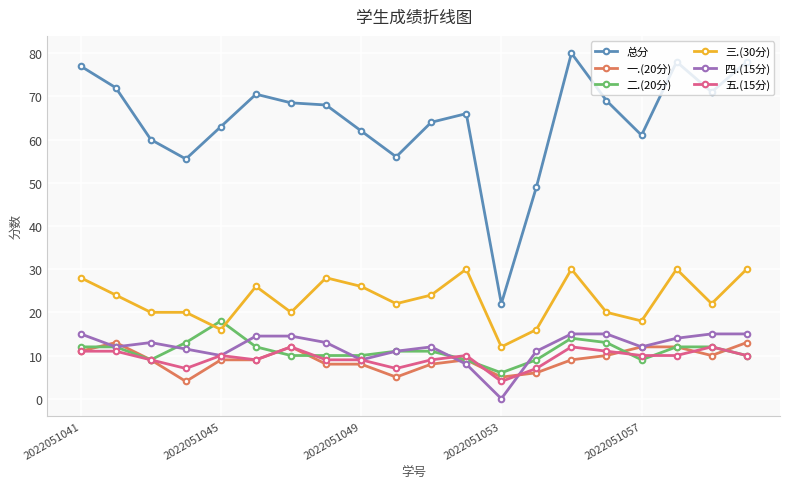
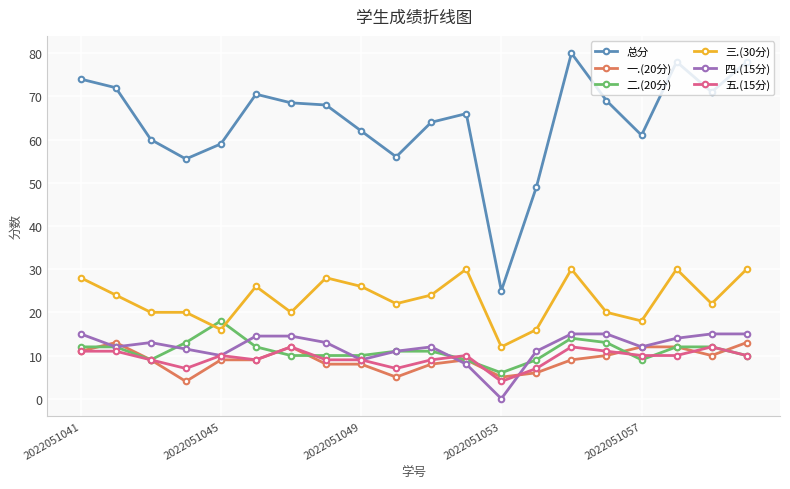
  {
    "总分": {
-     "2022051041": 77,
-     "2022051045": 63,
+     "2022051041": 74,
+     "2022051045": 59,
      "2022051049": 62,
-     "2022051053": 22,
+     "2022051053": 25,
      "2022051057": 61
    },
    "二.(20分)": {
      "2022051041": 12,
      "2022051045": 18,
      "2022051049": 10,
      "2022051053": 6,
      "2022051057": 9
    },
    "三.(30分)": {
      "2022051041": 28,
      "2022051045": 16,
      "2022051049": 26,
      "2022051053": 12,
      "2022051057": 18
    },
    "四.(15分)": {
      "2022051041": 15,
      "2022051053": 0
    }
  }
